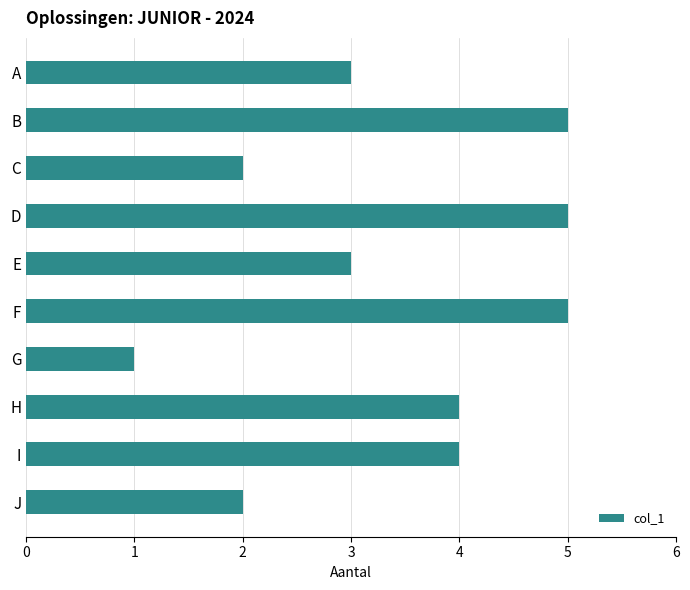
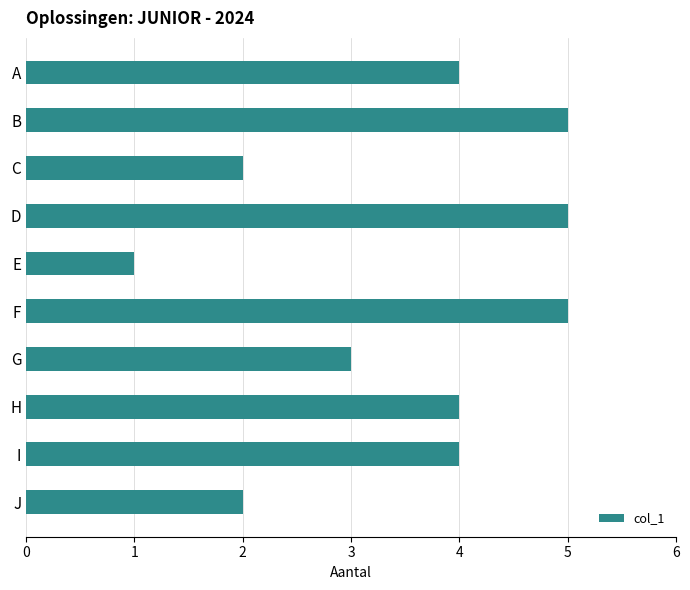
  {
-   "A": 3,
+   "A": 4,
    "B": 5,
    "C": 2,
    "D": 5,
-   "E": 3,
+   "E": 1,
    "F": 5,
-   "G": 1,
+   "G": 3,
    "H": 4,
    "I": 4,
    "J": 2
  }
